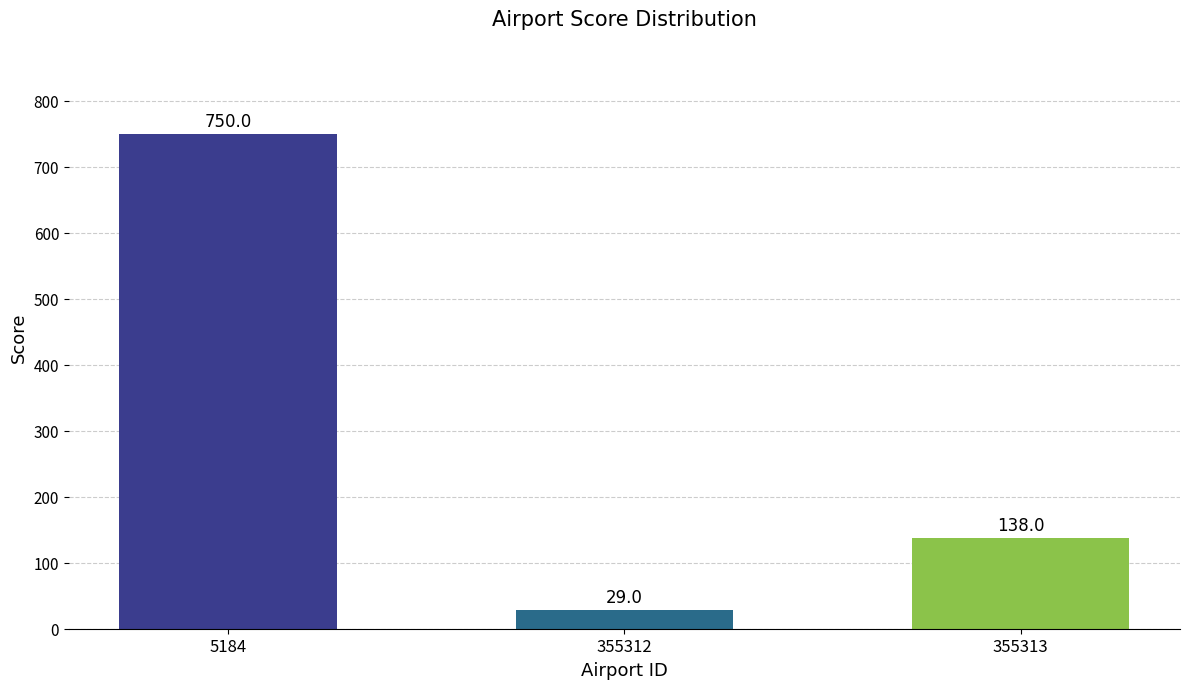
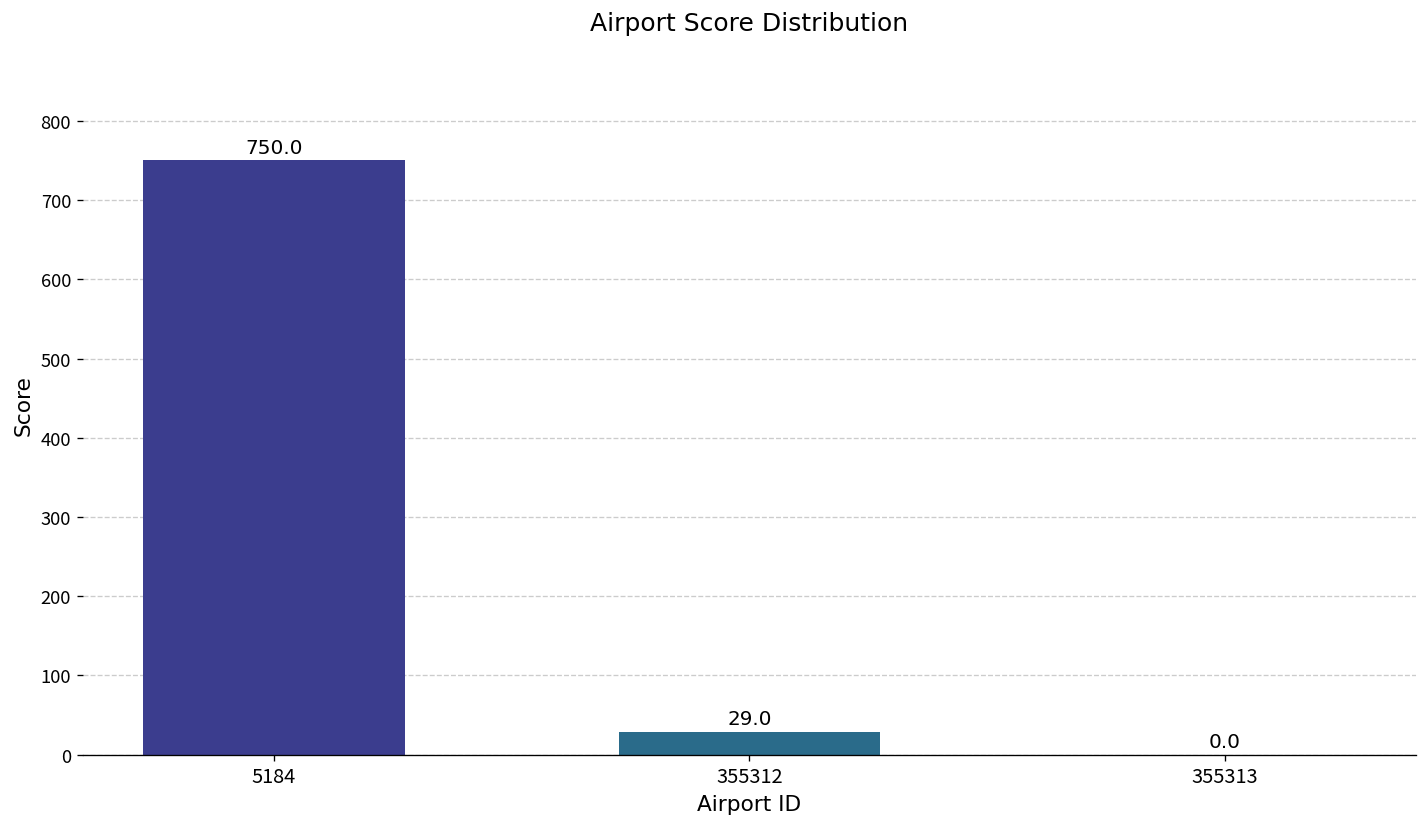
  {
    "5184": 750.0,
    "355312": 29.0,
-   "355313": 138.0
+   "355313": 0.0
  }
